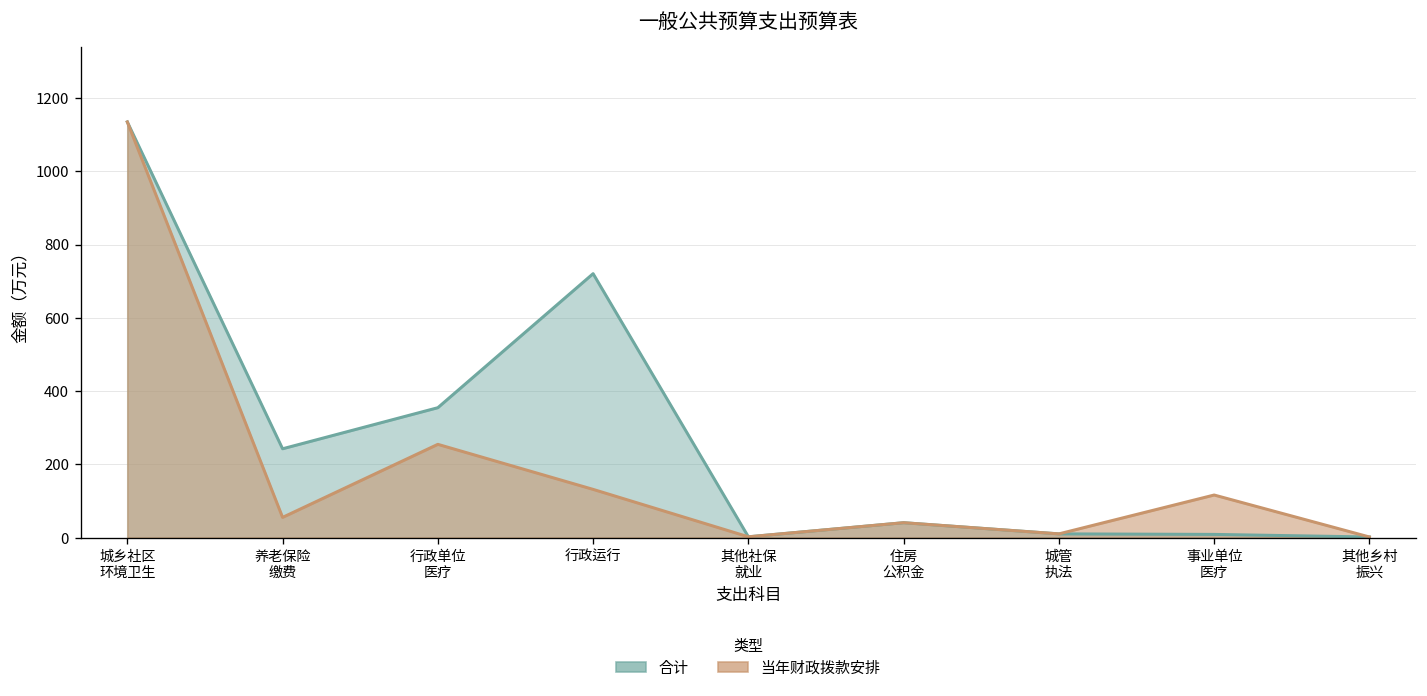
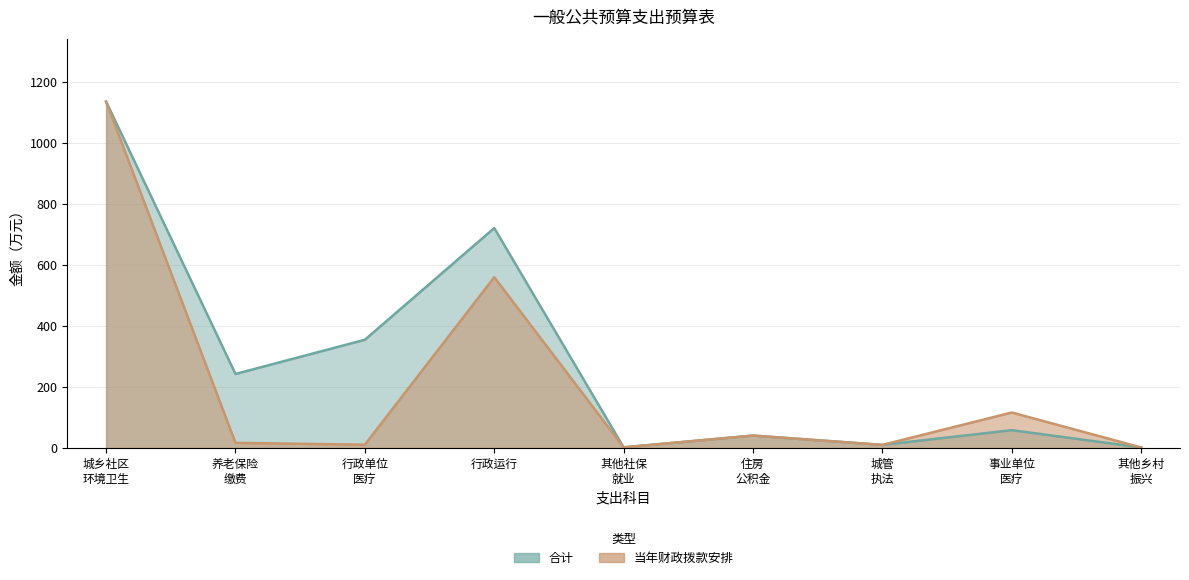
  {
    "合计": {
      "养老保险 缴费": 240,
      "行政单位 医疗": 350,
      "行政运行": 720,
-     "事业单位 医疗": 10
+     "事业单位 医疗": 60
    },
    "当年财政拨款安排": {
-     "养老保险 缴费": 60,
-     "行政单位 医疗": 250,
-     "行政运行": 130,
+     "养老保险 缴费": 20,
+     "行政单位 医疗": 10,
+     "行政运行": 560,
      "事业单位 医疗": 120
    }
  }
